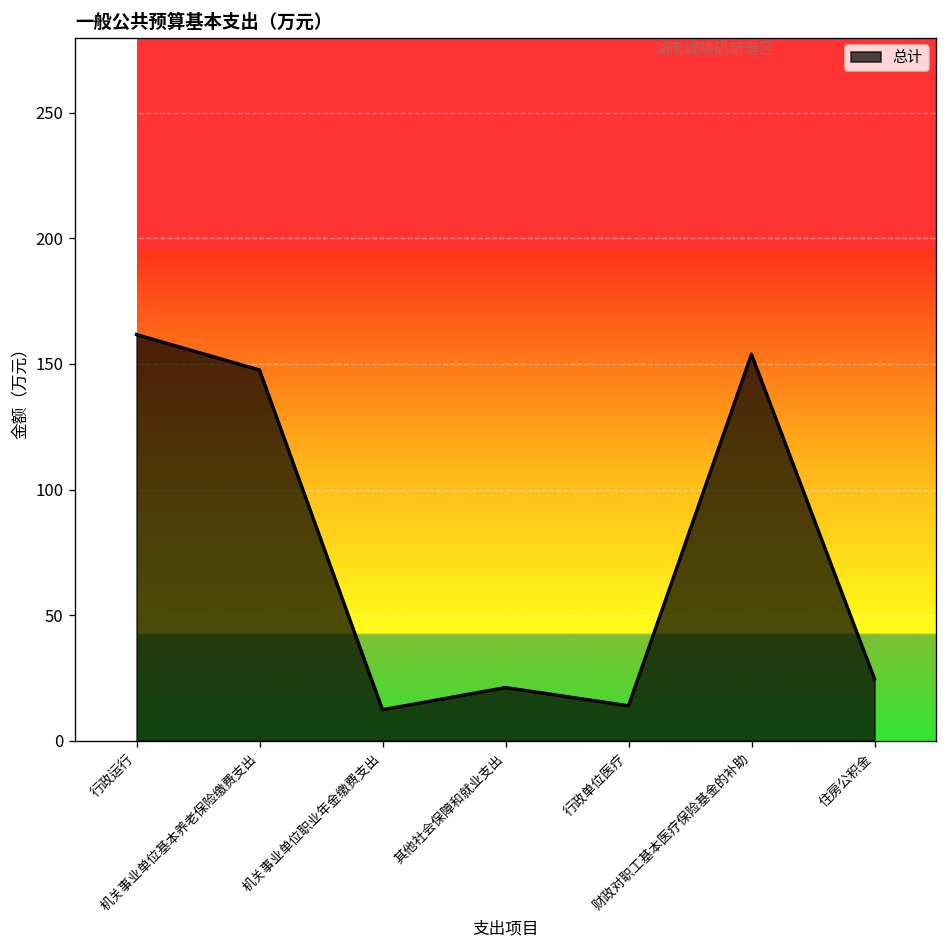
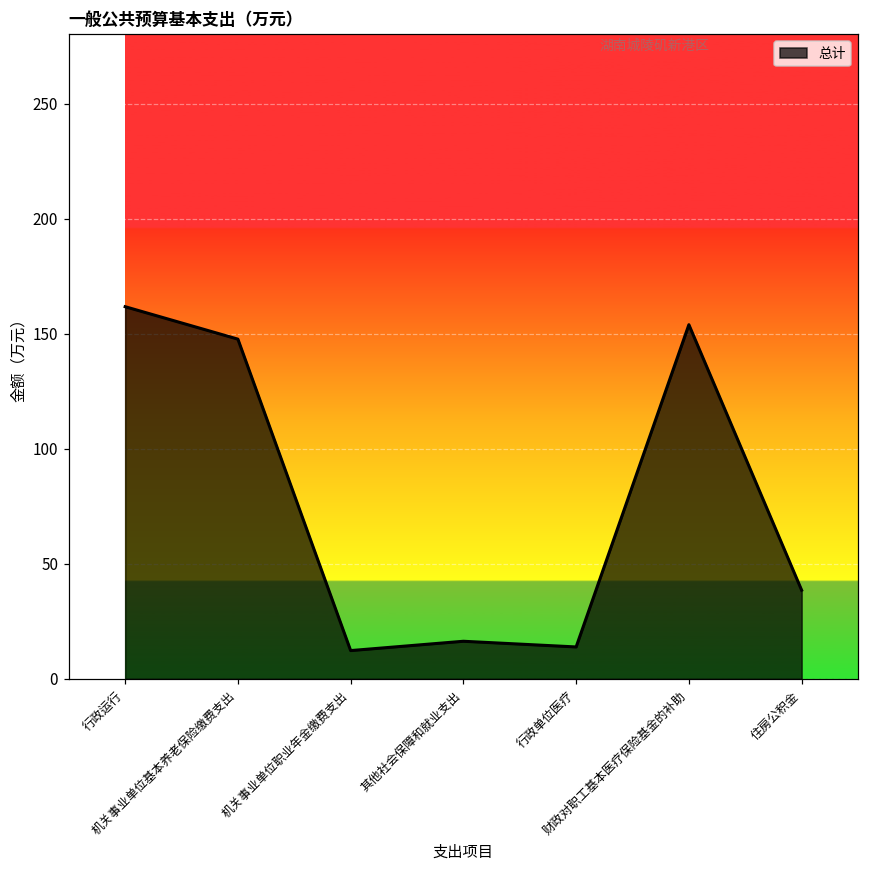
  {
    "行政运行": 162,
    "机关事业单位基本养老保险缴费支出": 148,
    "机关事业单位职业年金缴费支出": 12,
-   "其他社会保障和就业支出": 21,
+   "其他社会保障和就业支出": 16,
    "行政单位医疗": 14,
    "财政对职工基本医疗保险基金的补助": 154,
-   "住房公积金": 25
+   "住房公积金": 39
  }
